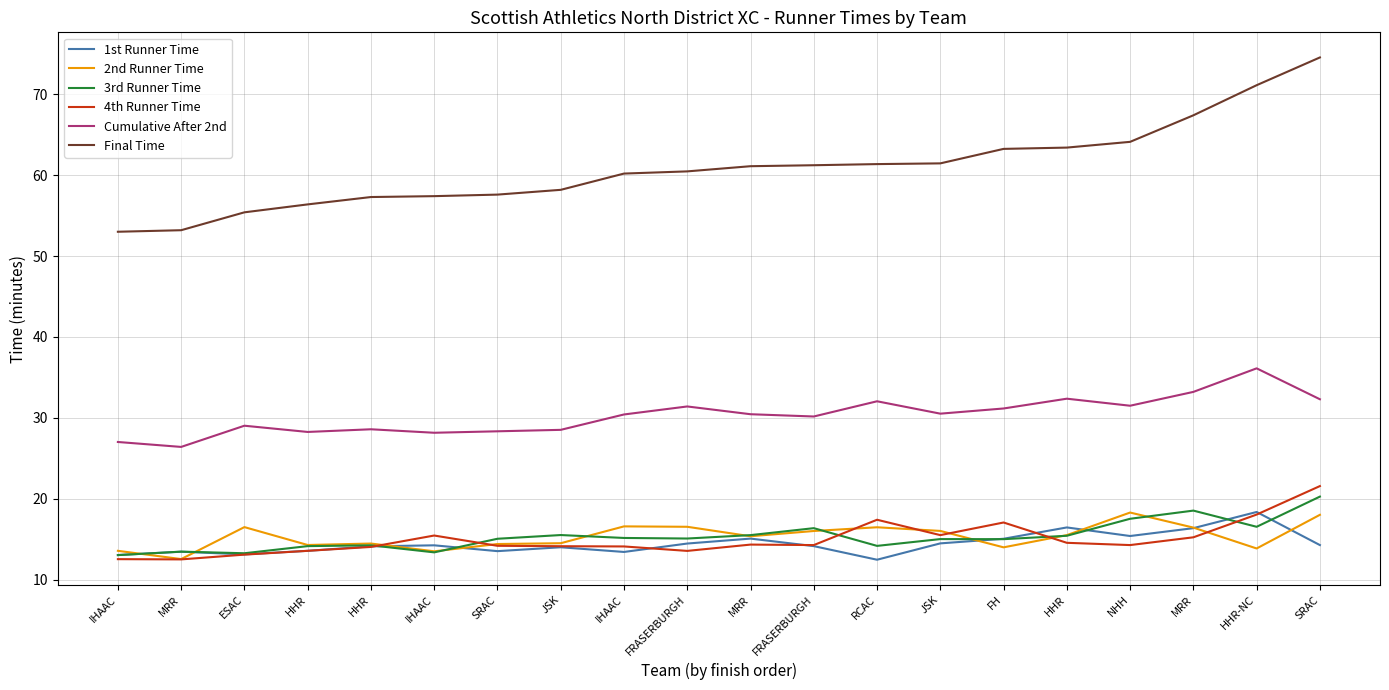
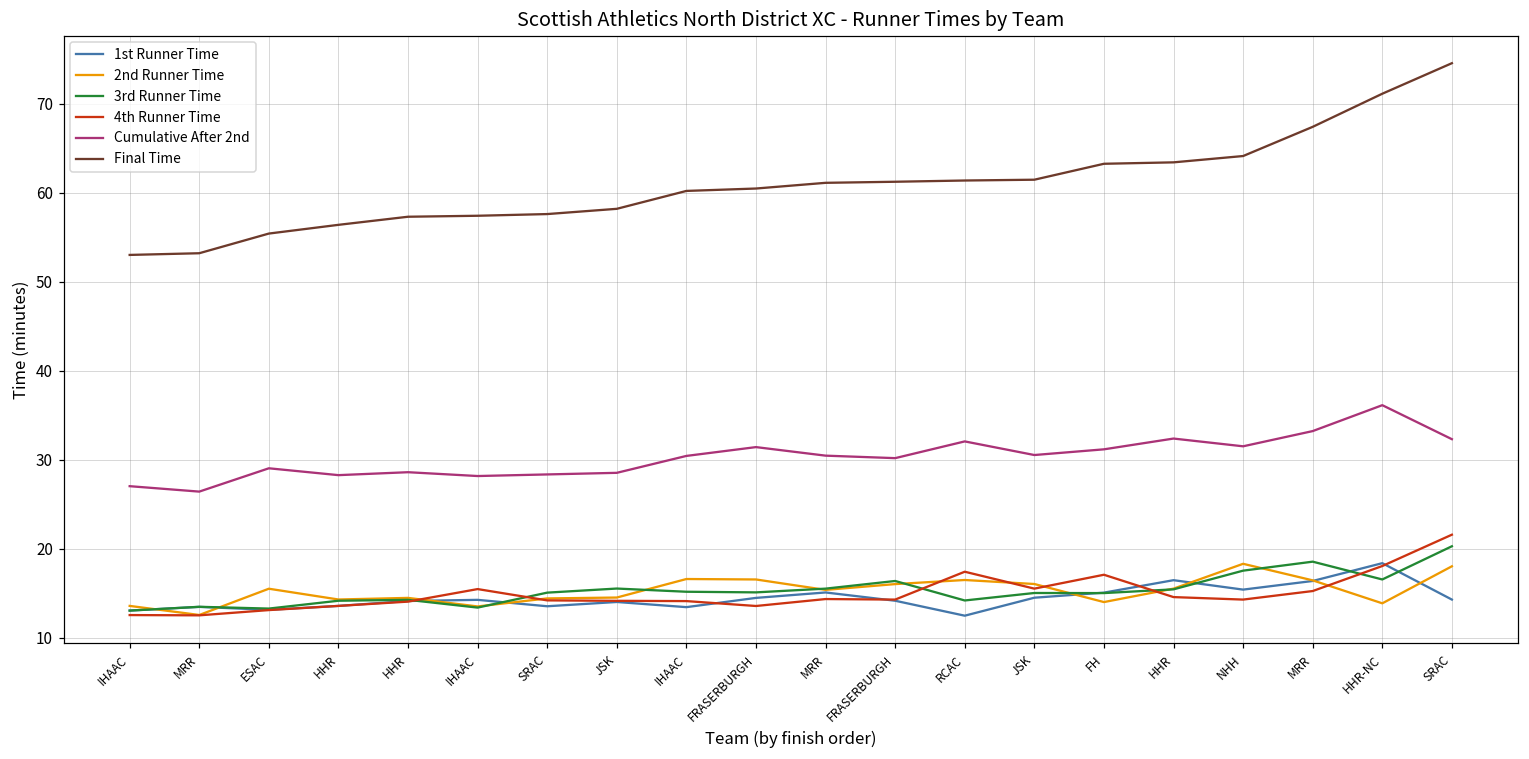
  {
    "1st Runner Time": {
      "RCAC": 12,
      "NHH": 15,
      "HHR-NC": 18
    },
    "2nd Runner Time": {
-     "ESAC": 17,
+     "ESAC": 16,
      "RCAC": 16,
      "FH": 14,
      "NHH": 18,
      "HHR-NC": 14
    },
    "3rd Runner Time": {
      "RCAC": 14,
      "NHH": 18,
      "HHR-NC": 17
    },
    "4th Runner Time": {
      "RCAC": 17,
      "FH": 17,
      "NHH": 14,
      "HHR-NC": 18
    },
    "Cumulative After 2nd": {
      "ESAC": 29,
      "RCAC": 32,
      "FH": 31,
      "NHH": 32,
      "HHR-NC": 36
    },
    "Final Time": {
      "ESAC": 55,
      "RCAC": 61,
      "FH": 63,
      "NHH": 64,
      "HHR-NC": 71
    }
  }
